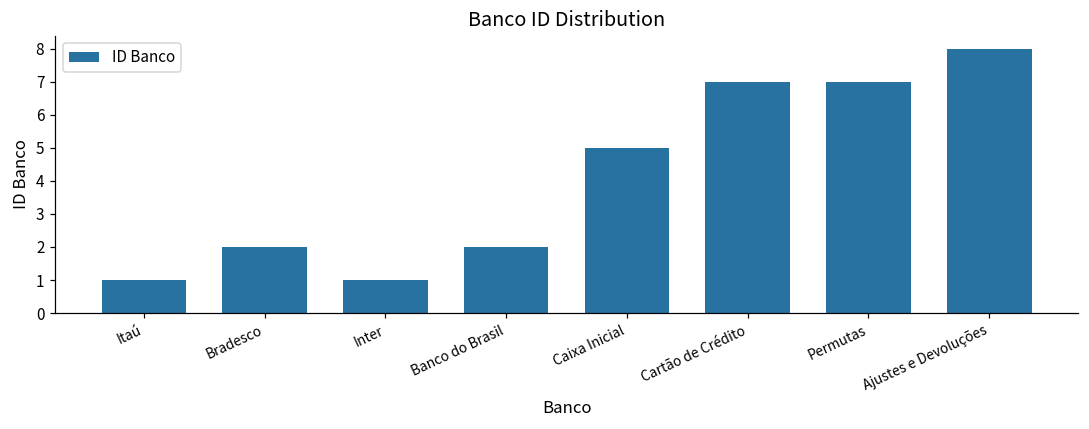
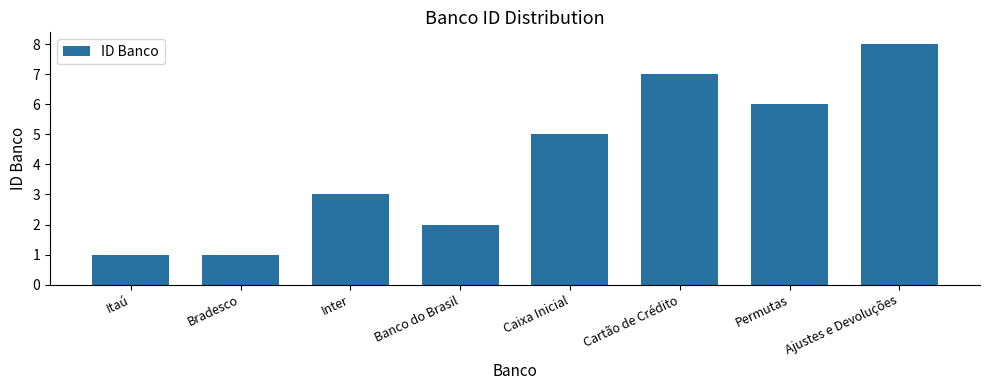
  {
    "Itaú": 1,
-   "Bradesco": 2,
-   "Inter": 1,
+   "Bradesco": 1,
+   "Inter": 3,
    "Banco do Brasil": 2,
    "Caixa Inicial": 5,
    "Cartão de Crédito": 7,
-   "Permutas": 7,
+   "Permutas": 6,
    "Ajustes e Devoluções": 8
  }
